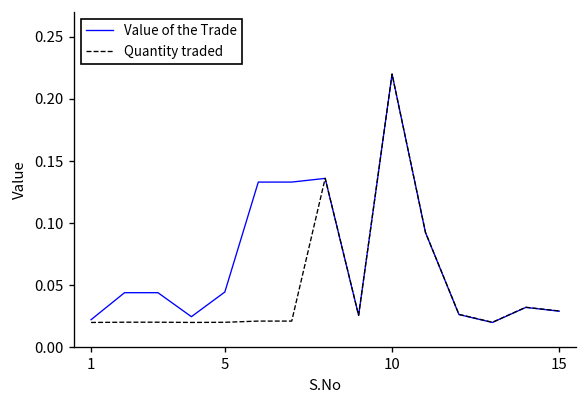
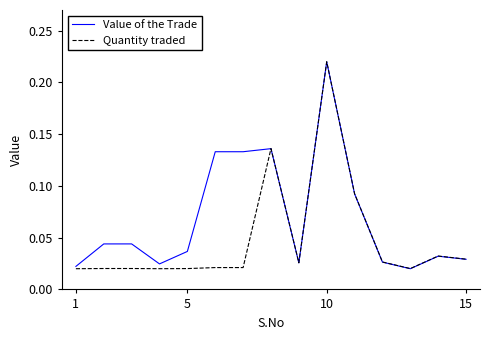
  {
    "Value of the Trade": {
-     "5": 0.045
+     "5": 0.037
    },
    "Quantity traded": {
      "5": 0.020
    }
  }
